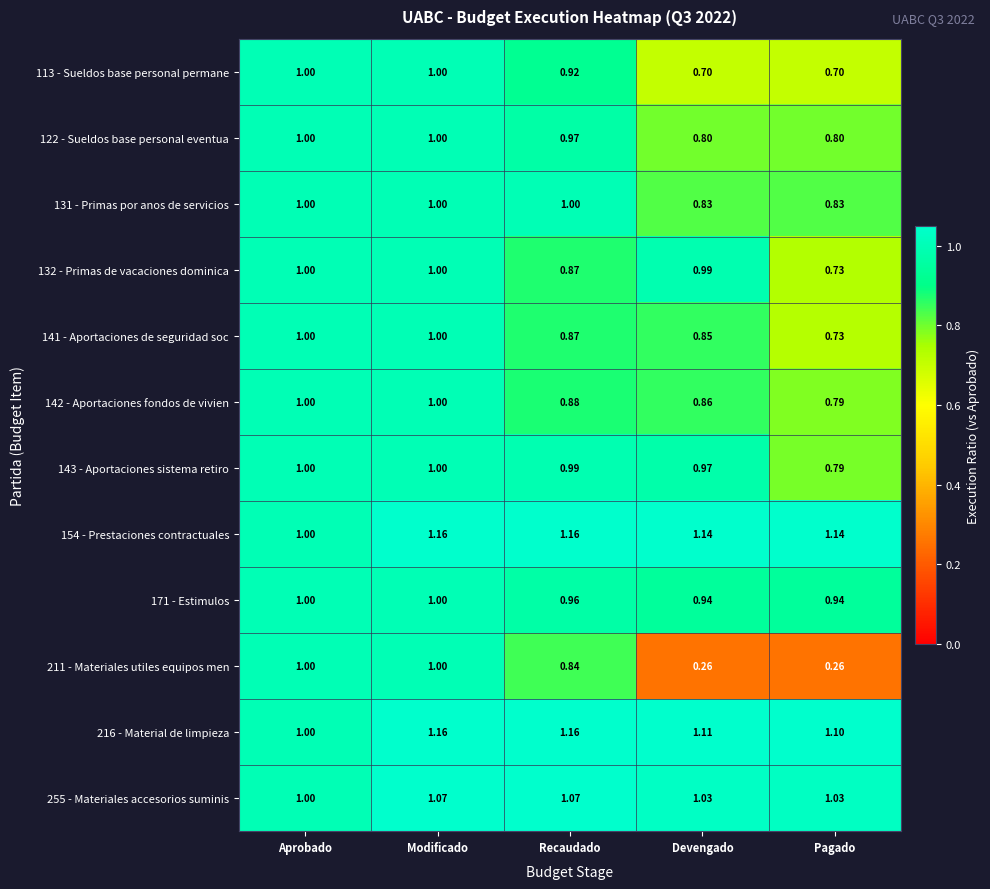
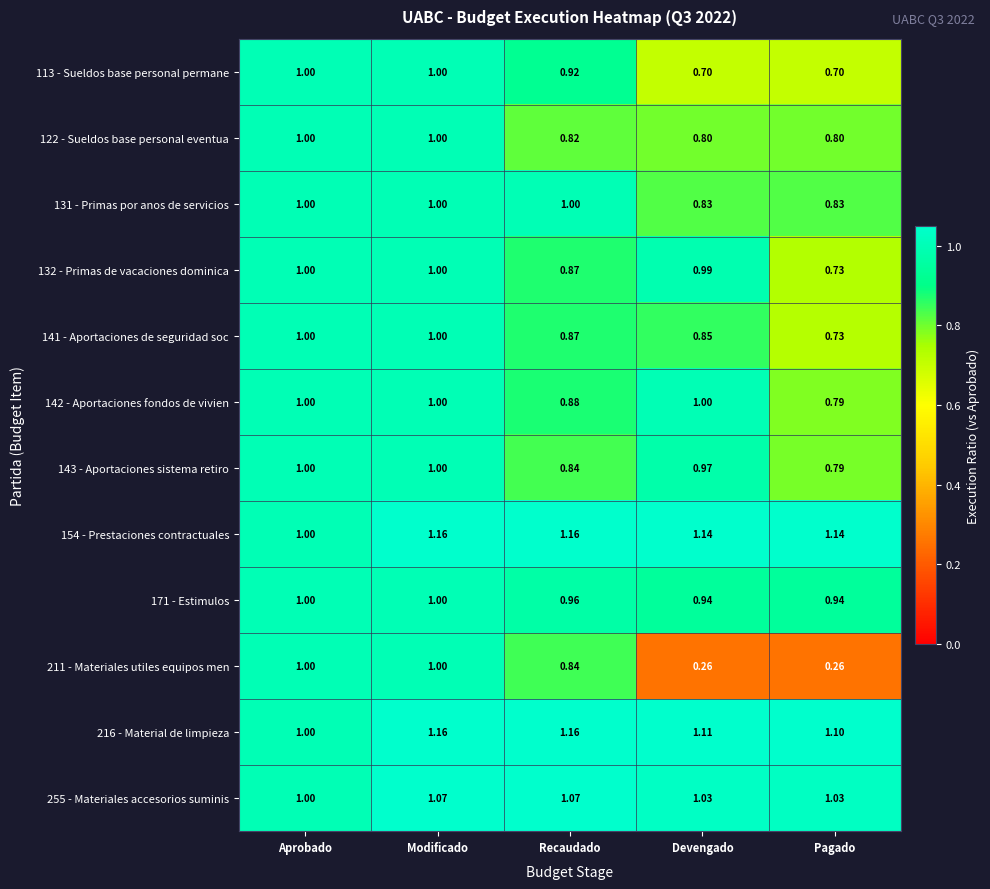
  {
    "113 - Sueldos base personal permane": {
      "Aprobado": 1.00,
      "Modificado": 1.00,
      "Recaudado": 0.92,
      "Devengado": 0.70,
      "Pagado": 0.70
    },
    "122 - Sueldos base personal eventua": {
      "Aprobado": 1.00,
      "Modificado": 1.00,
-     "Recaudado": 0.97,
+     "Recaudado": 0.82,
      "Devengado": 0.80,
      "Pagado": 0.80
    },
    "131 - Primas por anos de servicios": {
      "Aprobado": 1.00,
      "Modificado": 1.00,
      "Recaudado": 1.00,
      "Devengado": 0.83,
      "Pagado": 0.83
    },
    "132 - Primas de vacaciones dominica": {
      "Aprobado": 1.00,
      "Modificado": 1.00,
      "Recaudado": 0.87,
      "Devengado": 0.99,
      "Pagado": 0.73
    },
    "141 - Aportaciones de seguridad soc": {
      "Aprobado": 1.00,
      "Modificado": 1.00,
      "Recaudado": 0.87,
      "Devengado": 0.85,
      "Pagado": 0.73
    },
    "142 - Aportaciones fondos de vivien": {
      "Aprobado": 1.00,
      "Modificado": 1.00,
      "Recaudado": 0.88,
-     "Devengado": 0.86,
+     "Devengado": 1.00,
      "Pagado": 0.79
    },
    "143 - Aportaciones sistema retiro": {
      "Aprobado": 1.00,
      "Modificado": 1.00,
-     "Recaudado": 0.99,
+     "Recaudado": 0.84,
      "Devengado": 0.97,
      "Pagado": 0.79
    },
    "154 - Prestaciones contractuales": {
      "Aprobado": 1.00,
      "Modificado": 1.16,
      "Recaudado": 1.16,
      "Devengado": 1.14,
      "Pagado": 1.14
    },
    "171 - Estimulos": {
      "Aprobado": 1.00,
      "Modificado": 1.00,
      "Recaudado": 0.96,
      "Devengado": 0.94,
      "Pagado": 0.94
    },
    "211 - Materiales utiles equipos men": {
      "Aprobado": 1.00,
      "Modificado": 1.00,
      "Recaudado": 0.84,
      "Devengado": 0.26,
      "Pagado": 0.26
    },
    "216 - Material de limpieza": {
      "Aprobado": 1.00,
      "Modificado": 1.16,
      "Recaudado": 1.16,
      "Devengado": 1.11,
      "Pagado": 1.10
    },
    "255 - Materiales accesorios suminis": {
      "Aprobado": 1.00,
      "Modificado": 1.07,
      "Recaudado": 1.07,
      "Devengado": 1.03,
      "Pagado": 1.03
    }
  }
